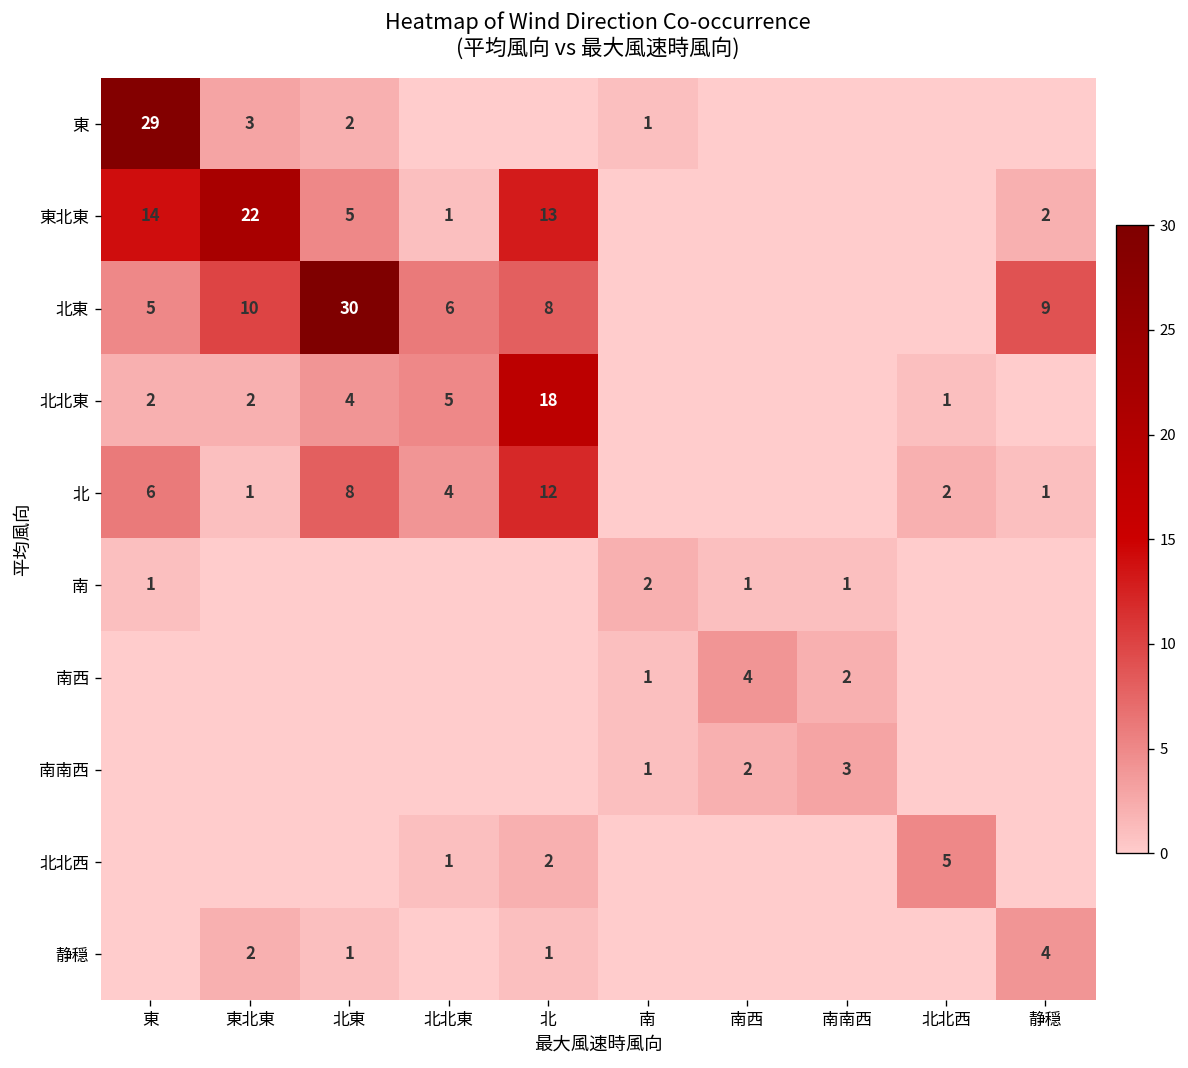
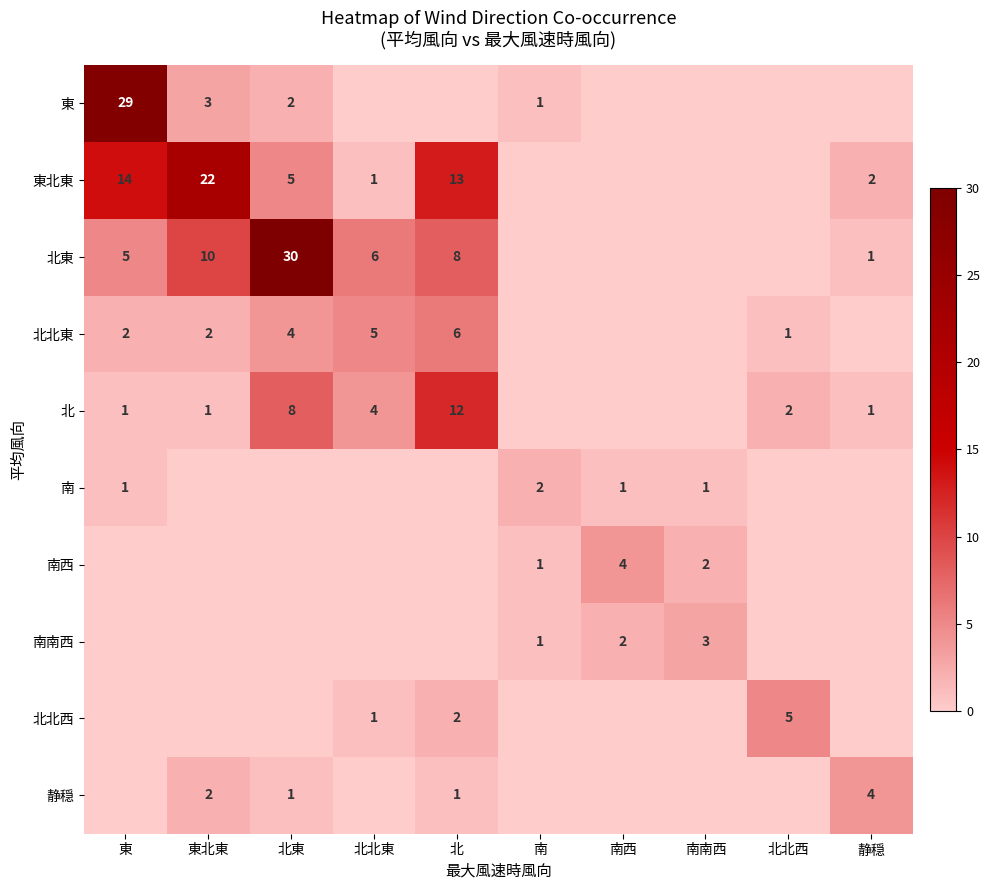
  {
    "東": {
      "東": 29,
      "東北東": 3,
      "北東": 2,
      "南": 1
    },
    "東北東": {
      "東": 14,
      "東北東": 22,
      "北東": 5,
      "北北東": 1,
      "北": 13,
      "静穏": 2
    },
    "北東": {
      "東": 5,
      "東北東": 10,
      "北東": 30,
      "北北東": 6,
      "北": 8,
-     "静穏": 9
+     "静穏": 1
    },
    "北北東": {
      "東": 2,
      "東北東": 2,
      "北東": 4,
      "北北東": 5,
-     "北": 18,
+     "北": 6,
      "北北西": 1
    },
    "北": {
-     "東": 6,
+     "東": 1,
      "東北東": 1,
      "北東": 8,
      "北北東": 4,
      "北": 12,
      "北北西": 2,
      "静穏": 1
    },
    "南": {
      "東": 1,
      "南": 2,
      "南西": 1,
      "南南西": 1
    },
    "南西": {
      "南": 1,
      "南西": 4,
      "南南西": 2
    },
    "南南西": {
      "南": 1,
      "南西": 2,
      "南南西": 3
    },
    "北北西": {
      "北北東": 1,
      "北": 2,
      "北北西": 5
    },
    "静穏": {
      "東北東": 2,
      "北東": 1,
      "北": 1,
      "静穏": 4
    }
  }
